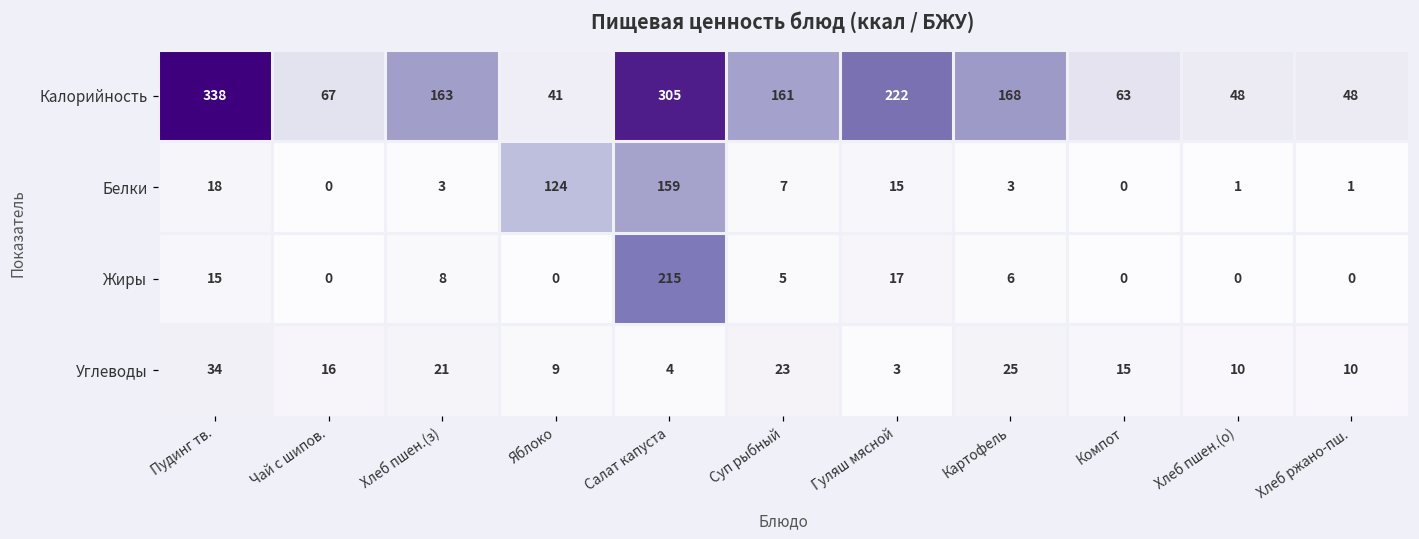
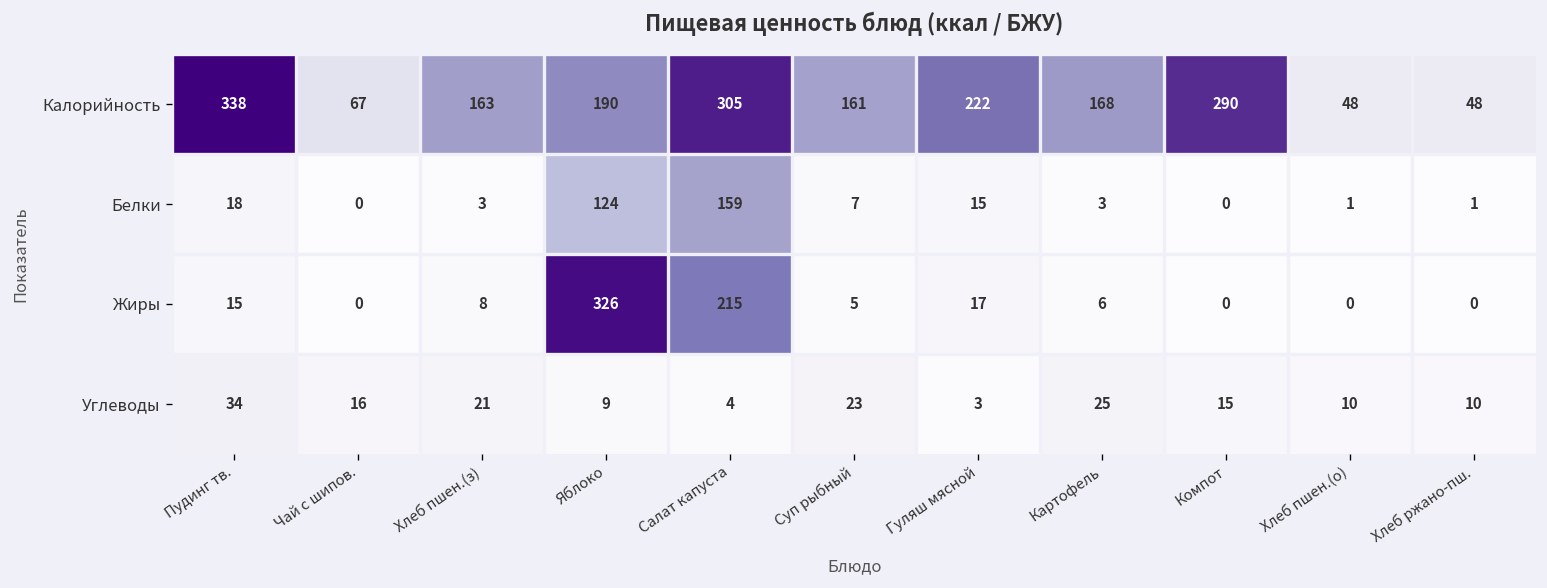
  {
    "Калорийность": {
      "Пудинг тв.": 338,
      "Чай с шипов.": 67,
      "Хлеб пшен.(з)": 163,
-     "Яблоко": 41,
+     "Яблоко": 190,
      "Салат капуста": 305,
      "Суп рыбный": 161,
      "Гуляш мясной": 222,
      "Картофель": 168,
-     "Компот": 63,
+     "Компот": 290,
      "Хлеб пшен.(о)": 48,
      "Хлеб ржано-пш.": 48
    },
    "Белки": {
      "Пудинг тв.": 18,
      "Чай с шипов.": 0,
      "Хлеб пшен.(з)": 3,
      "Яблоко": 124,
      "Салат капуста": 159,
      "Суп рыбный": 7,
      "Гуляш мясной": 15,
      "Картофель": 3,
      "Компот": 0,
      "Хлеб пшен.(о)": 1,
      "Хлеб ржано-пш.": 1
    },
    "Жиры": {
      "Пудинг тв.": 15,
      "Чай с шипов.": 0,
      "Хлеб пшен.(з)": 8,
-     "Яблоко": 0,
+     "Яблоко": 326,
      "Салат капуста": 215,
      "Суп рыбный": 5,
      "Гуляш мясной": 17,
      "Картофель": 6,
      "Компот": 0,
      "Хлеб пшен.(о)": 0,
      "Хлеб ржано-пш.": 0
    },
    "Углеводы": {
      "Пудинг тв.": 34,
      "Чай с шипов.": 16,
      "Хлеб пшен.(з)": 21,
      "Яблоко": 9,
      "Салат капуста": 4,
      "Суп рыбный": 23,
      "Гуляш мясной": 3,
      "Картофель": 25,
      "Компот": 15,
      "Хлеб пшен.(о)": 10,
      "Хлеб ржано-пш.": 10
    }
  }
